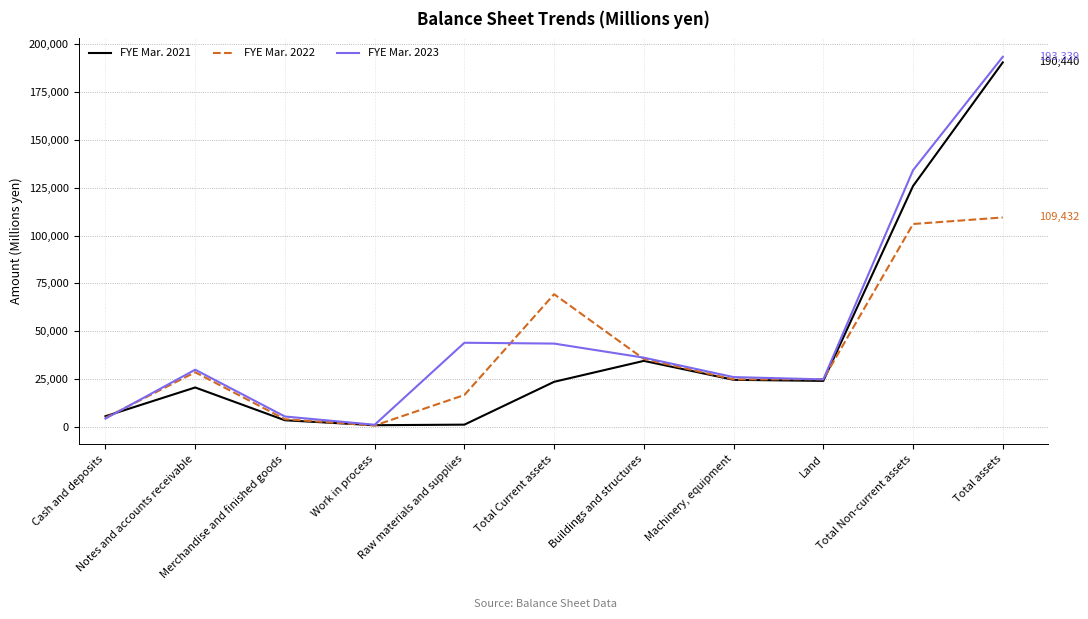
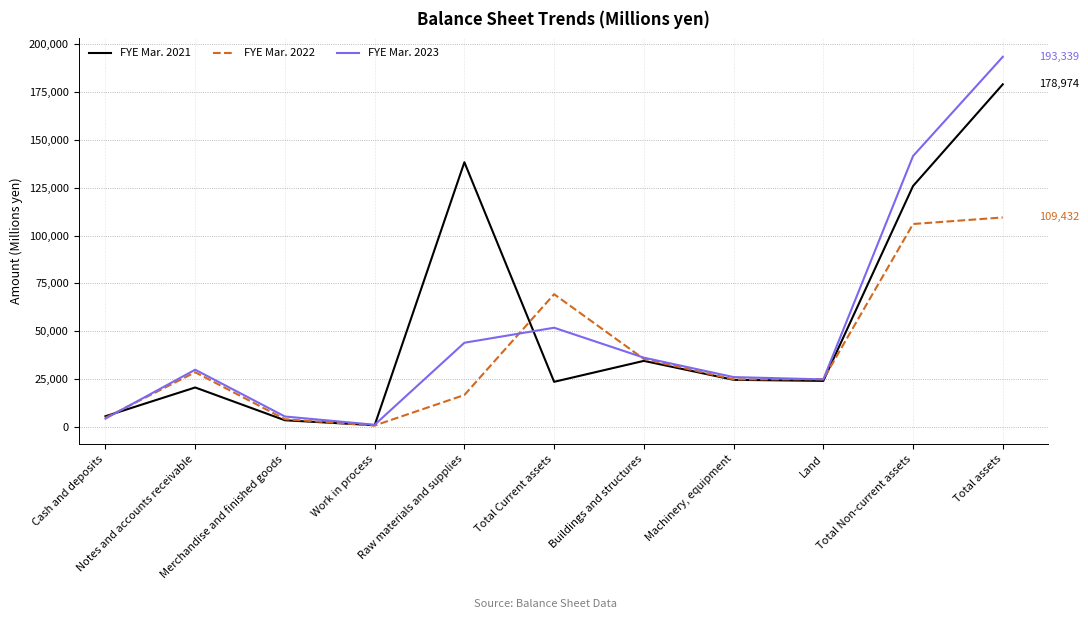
  {
    "FYE Mar. 2021": {
-     "Raw materials and supplies": "1,000",
-     "Total assets": "190,440"
+     "Raw materials and supplies": "138,000",
+     "Total assets": "178,974"
    },
    "FYE Mar. 2022": {
      "Raw materials and supplies": "17,000",
      "Total Current assets": "69,000",
      "Total Non-current assets": "106,000",
      "Total assets": "109,000"
    },
    "FYE Mar. 2023": {
      "Merchandise and finished goods": "5,000",
      "Raw materials and supplies": "44,000",
-     "Total Current assets": "44,000",
-     "Total Non-current assets": "134,000",
+     "Total Current assets": "52,000",
+     "Total Non-current assets": "142,000",
      "Total assets": "193,000"
    }
  }
